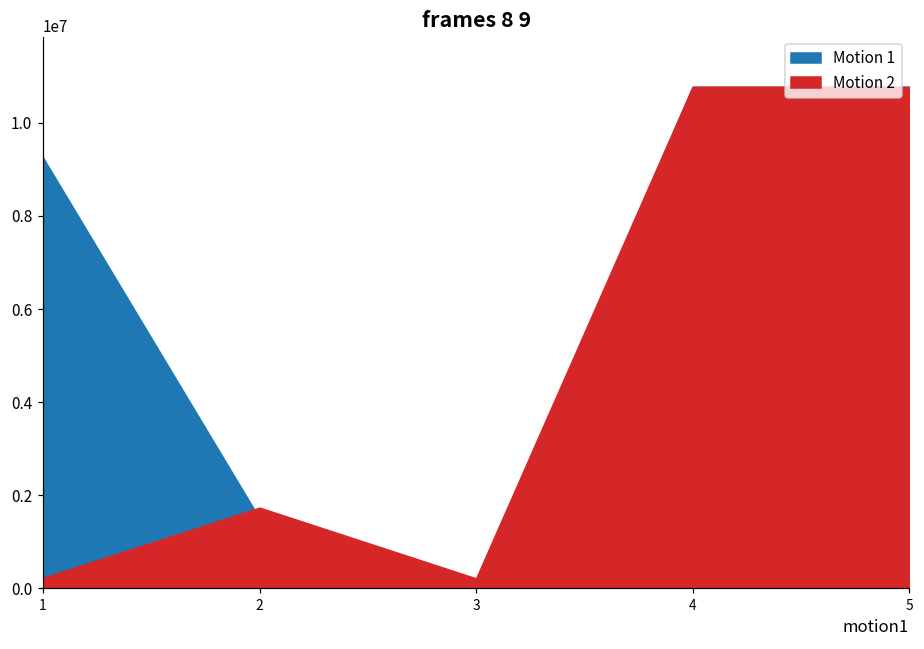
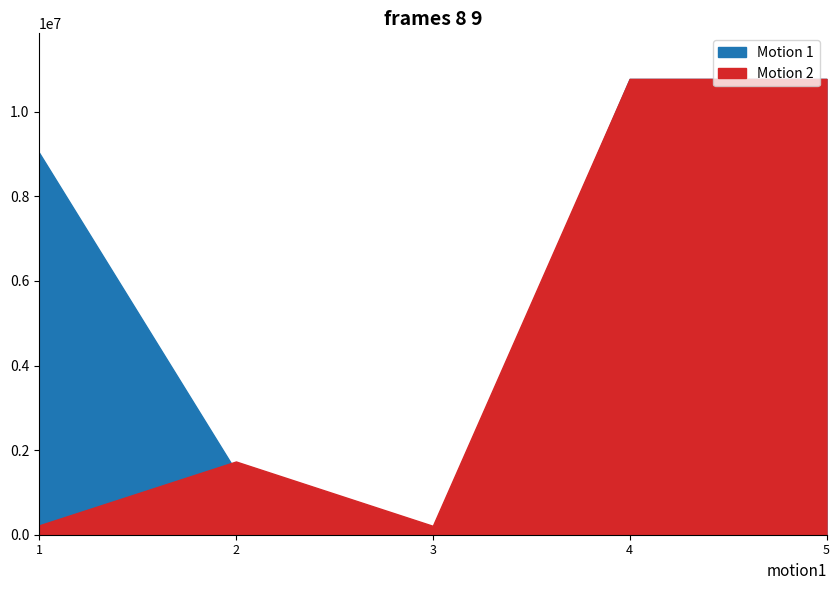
  {
    "Motion 1": {
-     "1": 9300000
+     "1": 9000000
    },
    "Motion 2": {
      "1": 200000,
      "2": 1700000,
      "3": 200000
    }
  }
